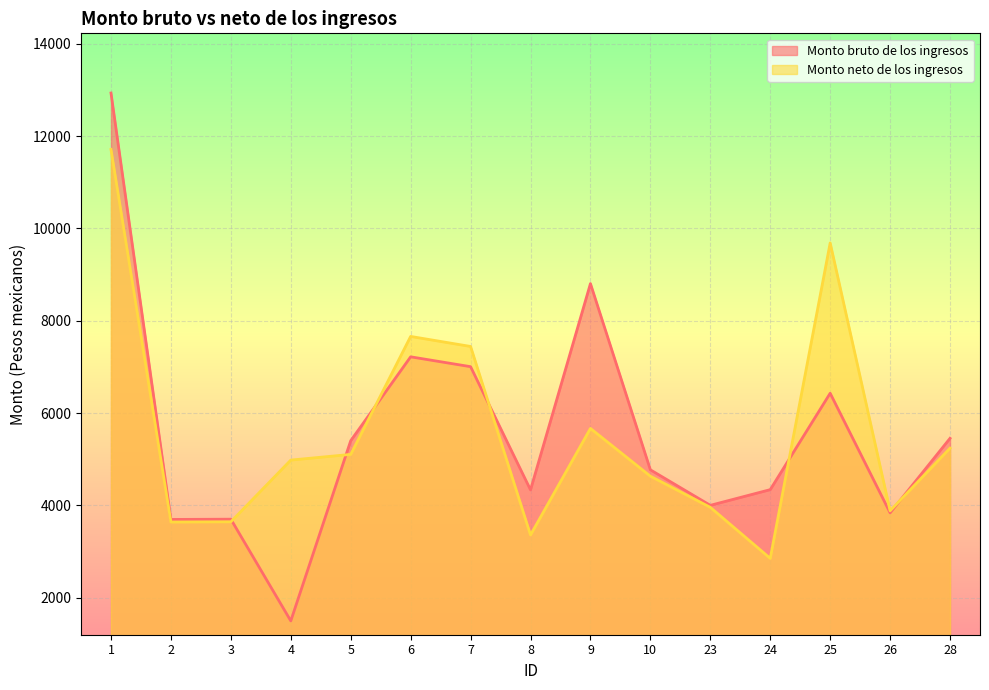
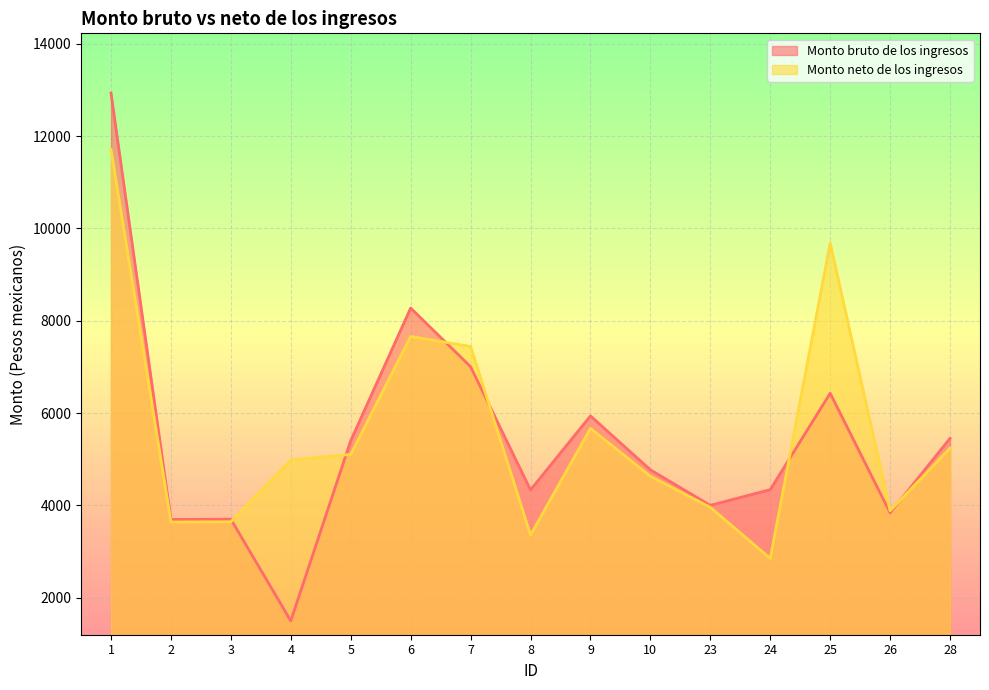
  {
    "Monto bruto de los ingresos": {
      "1": 12900,
      "2": 3700,
      "3": 3700,
      "4": 1500,
      "5": 5400,
-     "6": 7200,
+     "6": 8300,
      "7": 7000,
      "8": 4300,
-     "9": 8800,
+     "9": 5900,
      "10": 4800,
      "24": 4300,
      "25": 6400,
      "28": 5500
    },
    "Monto neto de los ingresos": {
      "1": 11700,
      "2": 3600,
      "3": 3600,
      "4": 5000,
      "5": 5100,
      "6": 7700,
      "7": 7400,
      "8": 3400,
      "9": 5700,
      "10": 4600,
      "24": 2900,
      "25": 9700,
      "28": 5200
    }
  }
